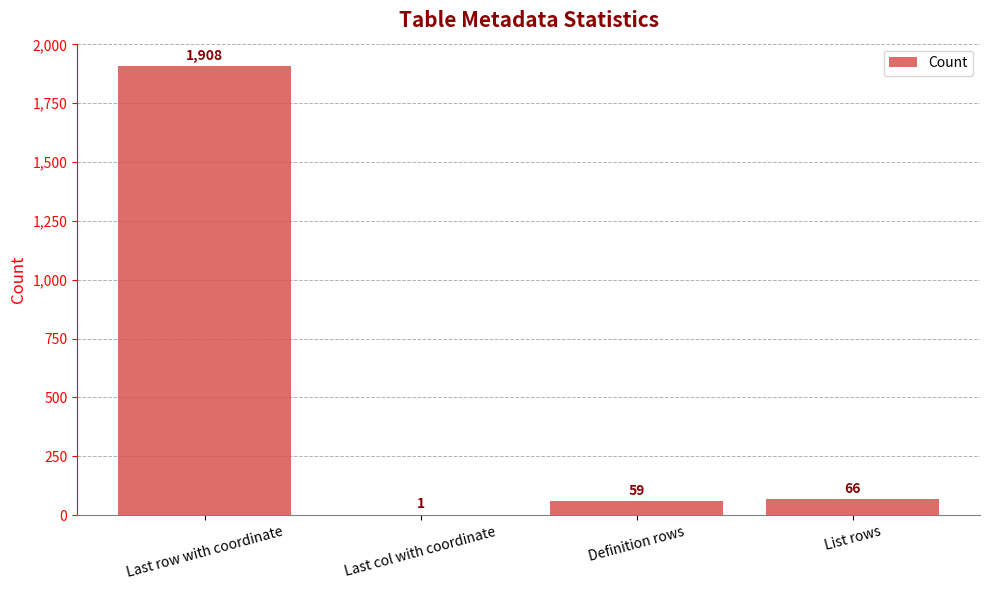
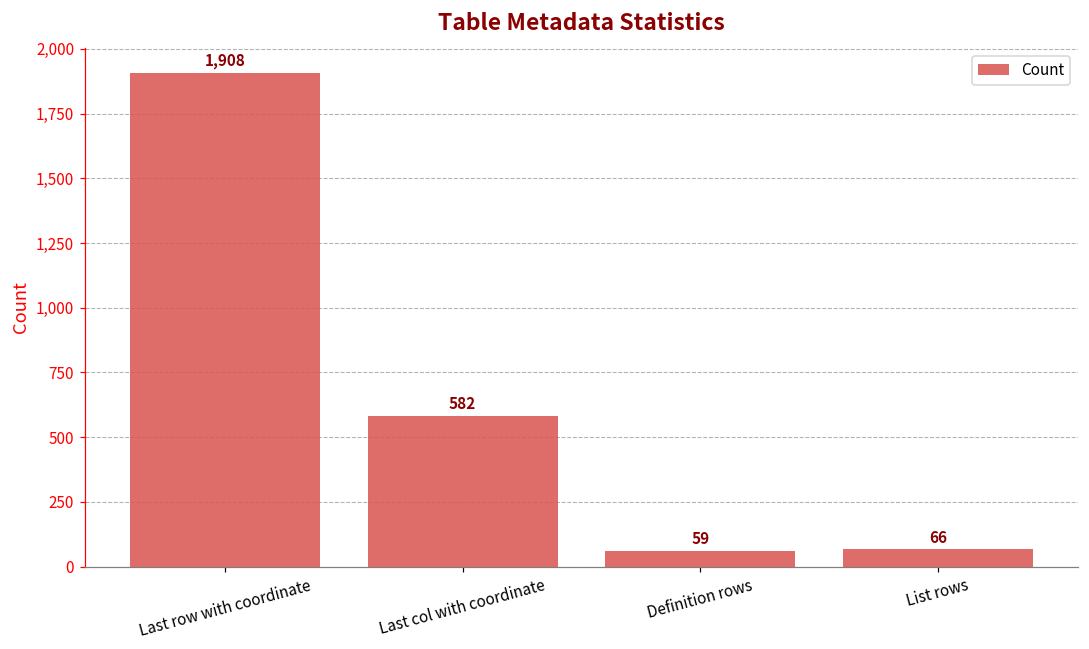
  {
    "Last row with coordinate": "1,908",
-   "Last col with coordinate": "1",
+   "Last col with coordinate": "582",
    "Definition rows": "59",
    "List rows": "66"
  }
